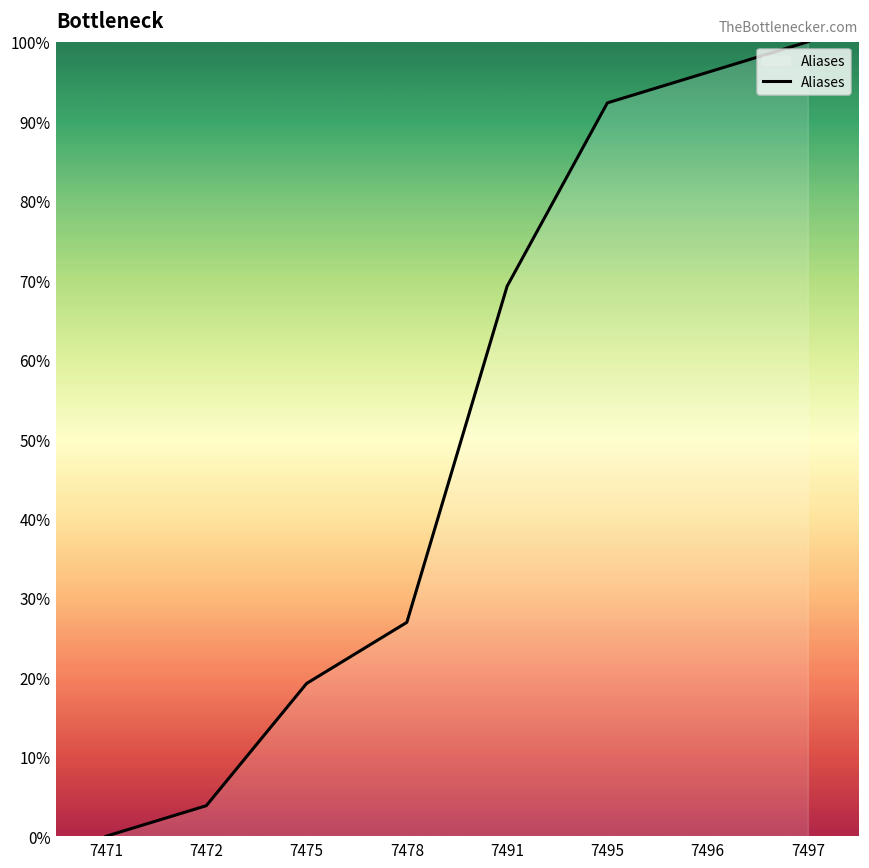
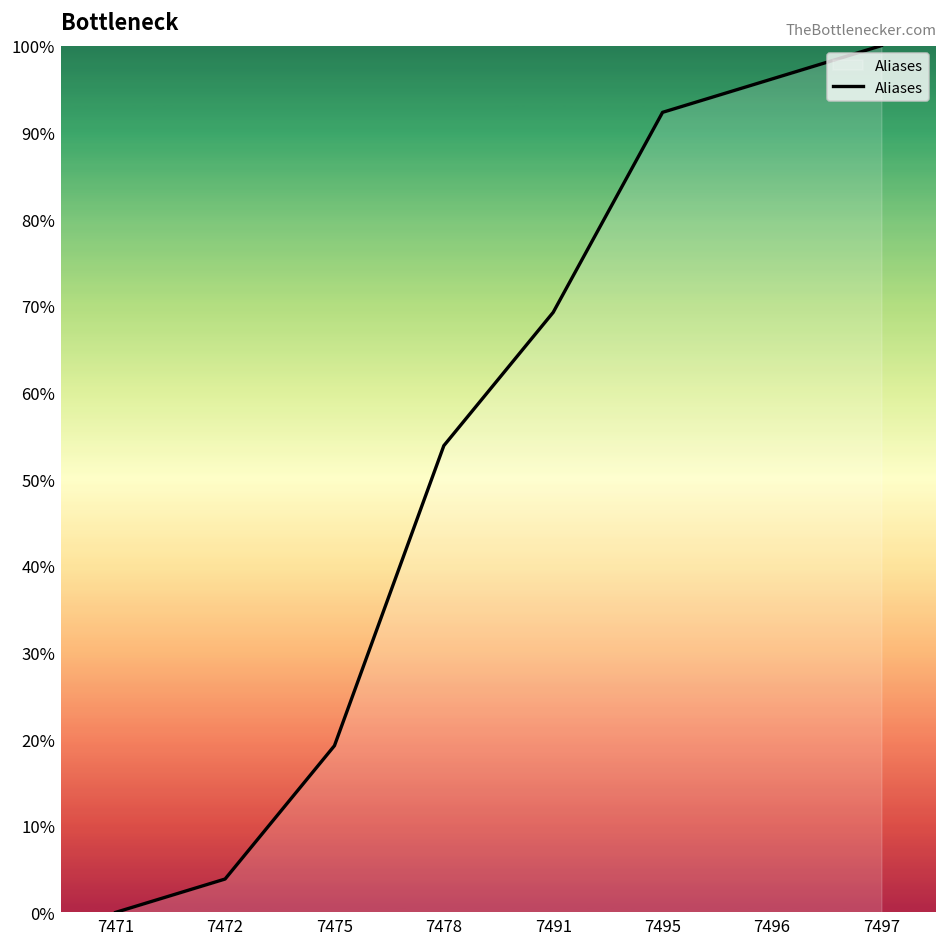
  {
    "7471": "0%",
    "7472": "4%",
    "7475": "19%",
-   "7478": "27%",
+   "7478": "54%",
    "7491": "69%",
    "7495": "92%",
    "7496": "96%",
    "7497": "100%"
  }
